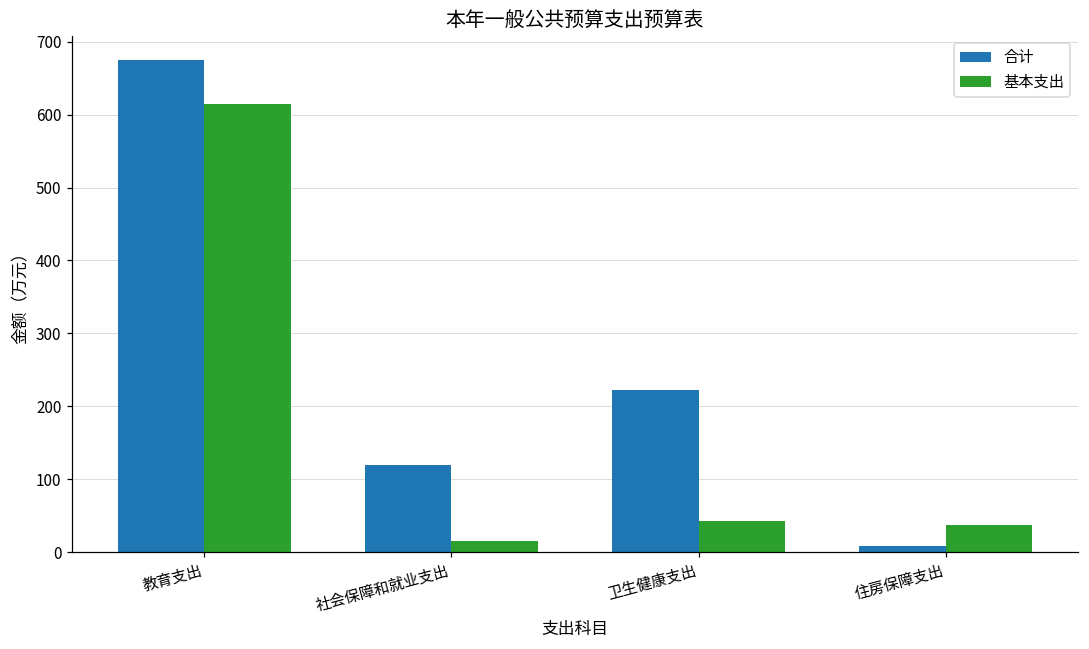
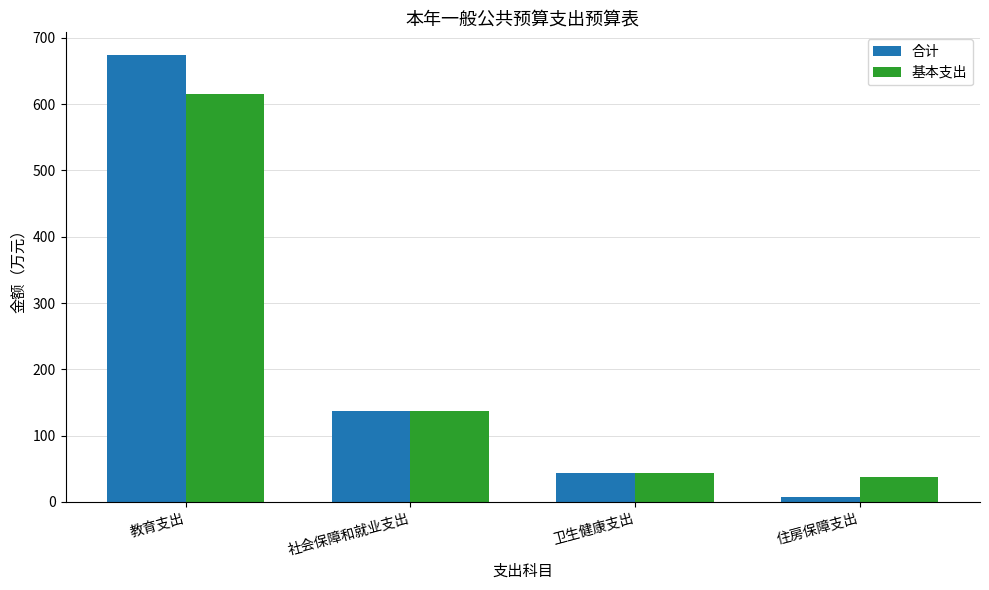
  {
    "合计": {
      "教育支出": 670,
-     "社会保障和就业支出": 120,
-     "卫生健康支出": 220,
+     "社会保障和就业支出": 140,
+     "卫生健康支出": 40,
      "住房保障支出": 10
    },
    "基本支出": {
      "教育支出": 610,
-     "社会保障和就业支出": 20,
+     "社会保障和就业支出": 140,
      "卫生健康支出": 40,
      "住房保障支出": 40
    }
  }
